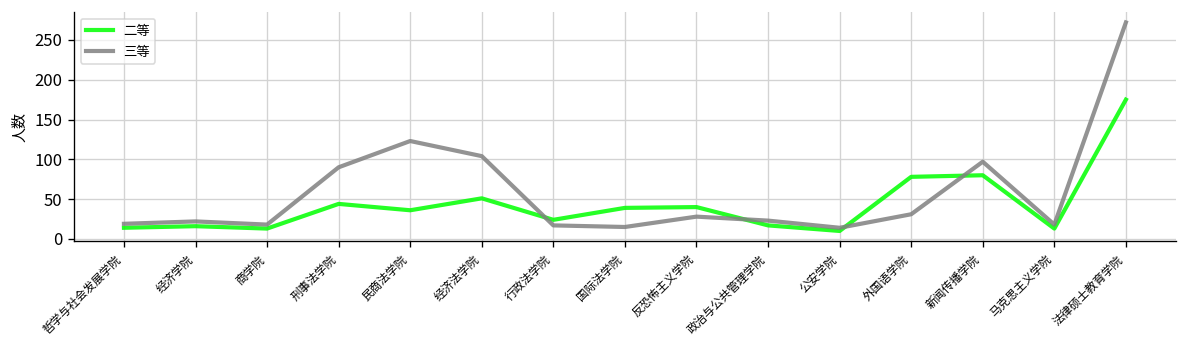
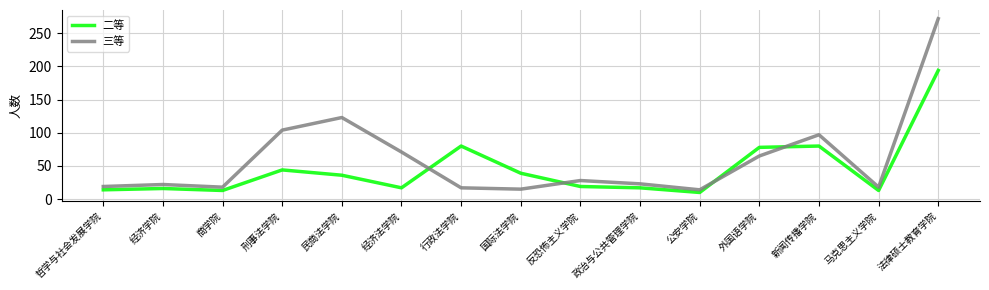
  {
    "二等": {
      "哲学与社会发展学院": 10,
      "经济学院": 20,
      "商学院": 10,
      "刑事法学院": 40,
      "民商法学院": 40,
-     "经济法学院": 50,
-     "行政法学院": 20,
+     "经济法学院": 20,
+     "行政法学院": 80,
      "国际法学院": 40,
-     "反恐怖主义学院": 40,
+     "反恐怖主义学院": 20,
      "政治与公共管理学院": 20,
      "公安学院": 10,
      "外国语学院": 80,
      "新闻传播学院": 80,
      "马克思主义学院": 10,
-     "法律硕士教育学院": 180
+     "法律硕士教育学院": 190
    },
    "三等": {
      "哲学与社会发展学院": 20,
      "经济学院": 20,
      "商学院": 20,
-     "刑事法学院": 90,
+     "刑事法学院": 100,
      "民商法学院": 120,
-     "经济法学院": 100,
+     "经济法学院": 70,
      "行政法学院": 20,
      "国际法学院": 20,
      "反恐怖主义学院": 30,
      "政治与公共管理学院": 20,
      "公安学院": 10,
-     "外国语学院": 30,
+     "外国语学院": 70,
      "新闻传播学院": 100,
      "马克思主义学院": 20,
      "法律硕士教育学院": 270
    }
  }
